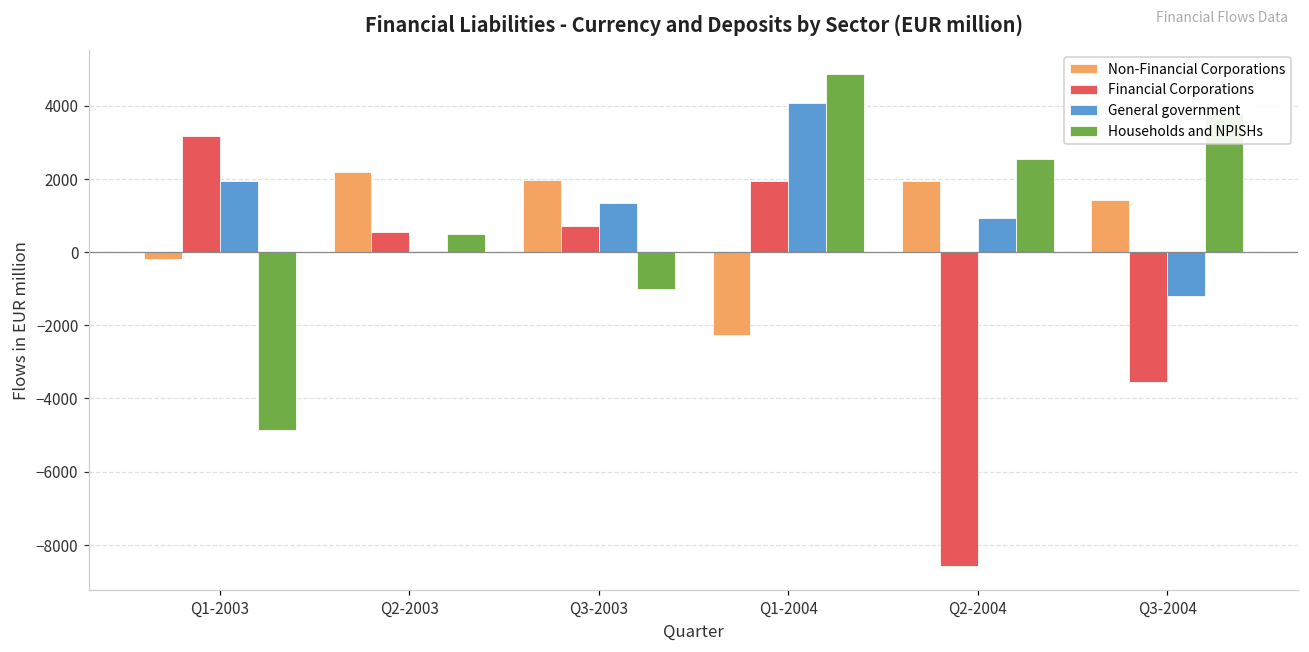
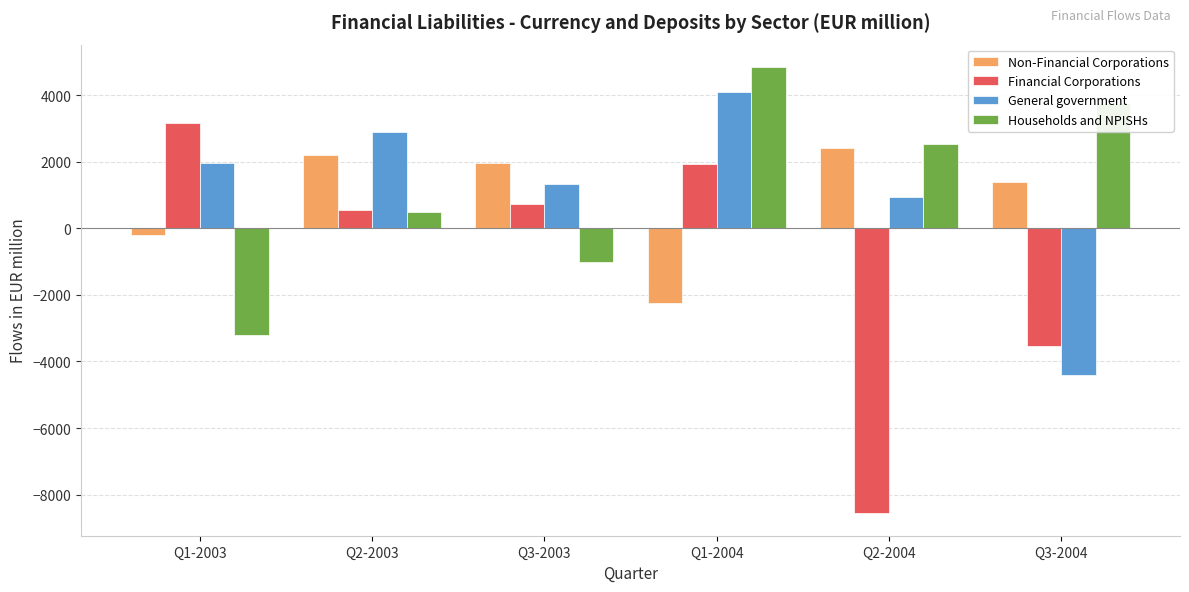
  {
    "Non-Financial Corporations": {
      "Q1-2003": -200,
      "Q2-2003": 2200,
      "Q3-2003": 2000,
      "Q1-2004": -2300,
-     "Q2-2004": 1900,
+     "Q2-2004": 2400,
      "Q3-2004": 1400
    },
    "Financial Corporations": {
      "Q1-2003": 3200,
      "Q2-2003": 500,
      "Q3-2003": 700,
      "Q1-2004": 1900,
      "Q2-2004": -8600,
      "Q3-2004": -3500
    },
    "General government": {
      "Q1-2003": 2000,
-     "Q2-2003": 0,
+     "Q2-2003": 2900,
      "Q3-2003": 1300,
      "Q1-2004": 4100,
      "Q2-2004": 900,
-     "Q3-2004": -1200
+     "Q3-2004": -4400
    },
    "Households and NPISHs": {
-     "Q1-2003": -4900,
+     "Q1-2003": -3200,
      "Q2-2003": 500,
      "Q3-2003": -1000,
      "Q1-2004": 4800,
      "Q2-2004": 2500
    }
  }
